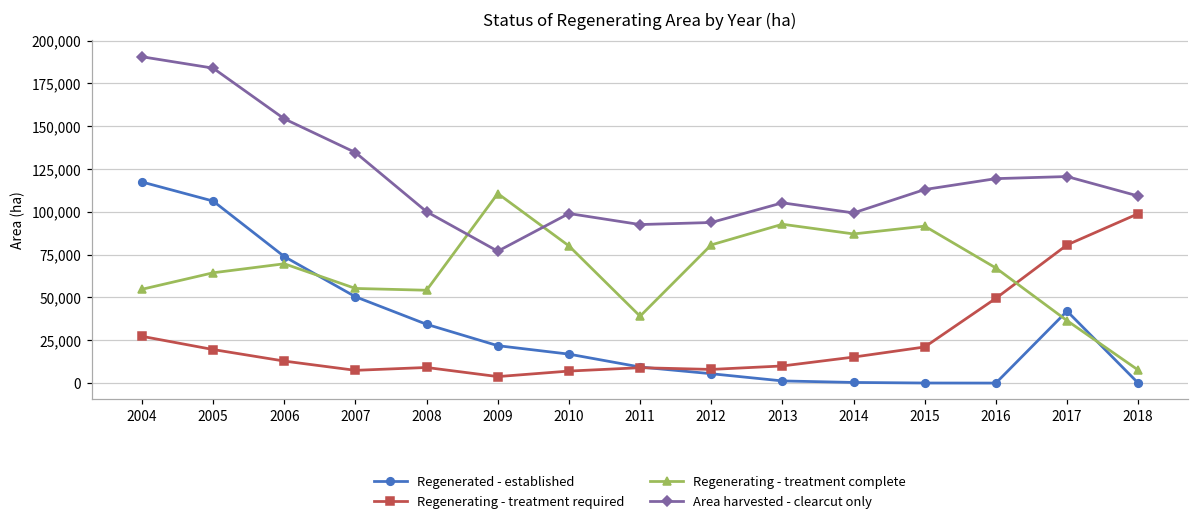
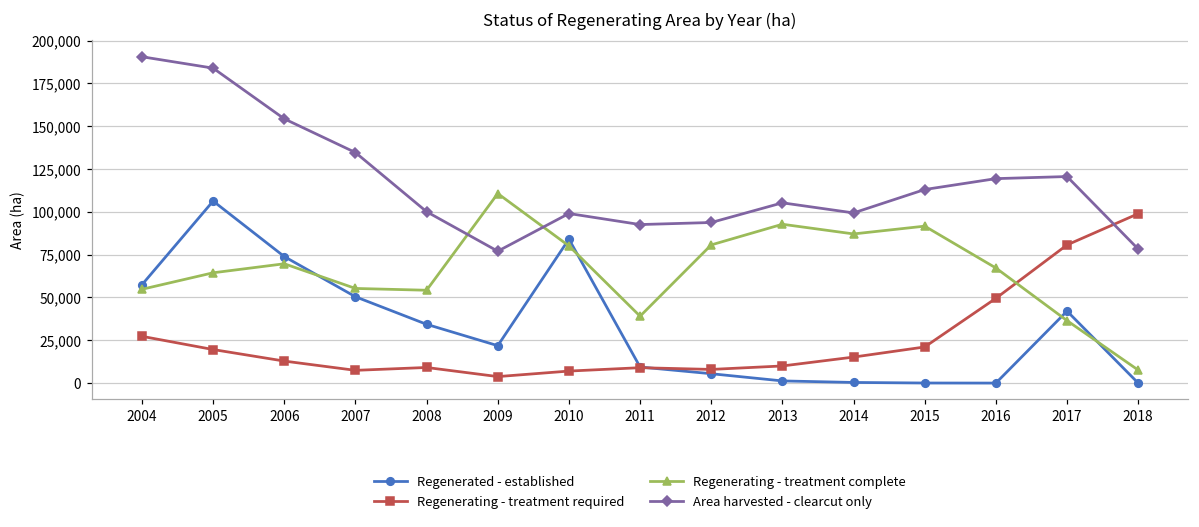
  {
    "Regenerated - established": {
-     "2004": "117,000",
+     "2004": "57,000",
      "2005": "106,000",
      "2006": "74,000",
      "2007": "50,000",
      "2008": "34,000",
      "2009": "22,000",
-     "2010": "17,000",
+     "2010": "84,000",
      "2012": "5,000",
      "2013": "1,000",
      "2014": "0",
      "2015": "0",
      "2016": "0",
      "2017": "42,000",
      "2018": "0"
    },
    "Regenerating - treatment required": {
      "2004": "27,000",
      "2005": "20,000",
      "2006": "13,000",
      "2007": "7,000",
      "2008": "9,000",
      "2009": "4,000",
      "2010": "7,000",
      "2012": "8,000",
      "2013": "10,000",
      "2014": "15,000",
      "2015": "21,000",
      "2016": "50,000",
      "2017": "81,000",
      "2018": "99,000"
    },
    "Regenerating - treatment complete": {
      "2004": "55,000",
      "2005": "64,000",
      "2006": "70,000",
      "2007": "55,000",
      "2008": "54,000",
      "2009": "111,000",
      "2010": "80,000",
      "2011": "39,000",
      "2012": "81,000",
      "2013": "93,000",
      "2014": "87,000",
      "2015": "92,000",
      "2016": "67,000",
      "2017": "36,000",
      "2018": "8,000"
    },
    "Area harvested - clearcut only": {
      "2004": "191,000",
      "2005": "184,000",
      "2006": "154,000",
      "2007": "135,000",
      "2008": "100,000",
      "2009": "77,000",
      "2010": "99,000",
      "2011": "93,000",
      "2012": "94,000",
      "2013": "105,000",
      "2014": "99,000",
      "2015": "113,000",
      "2016": "119,000",
      "2017": "121,000",
-     "2018": "109,000"
+     "2018": "78,000"
    }
  }
